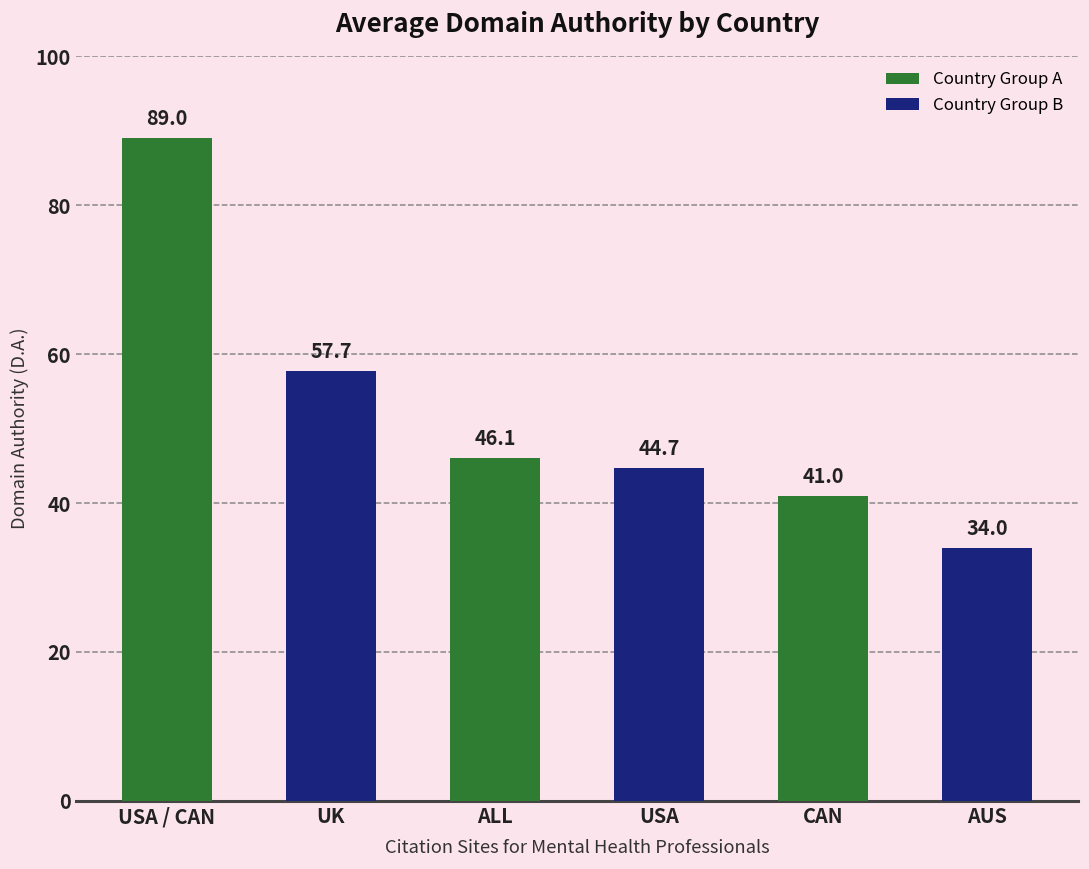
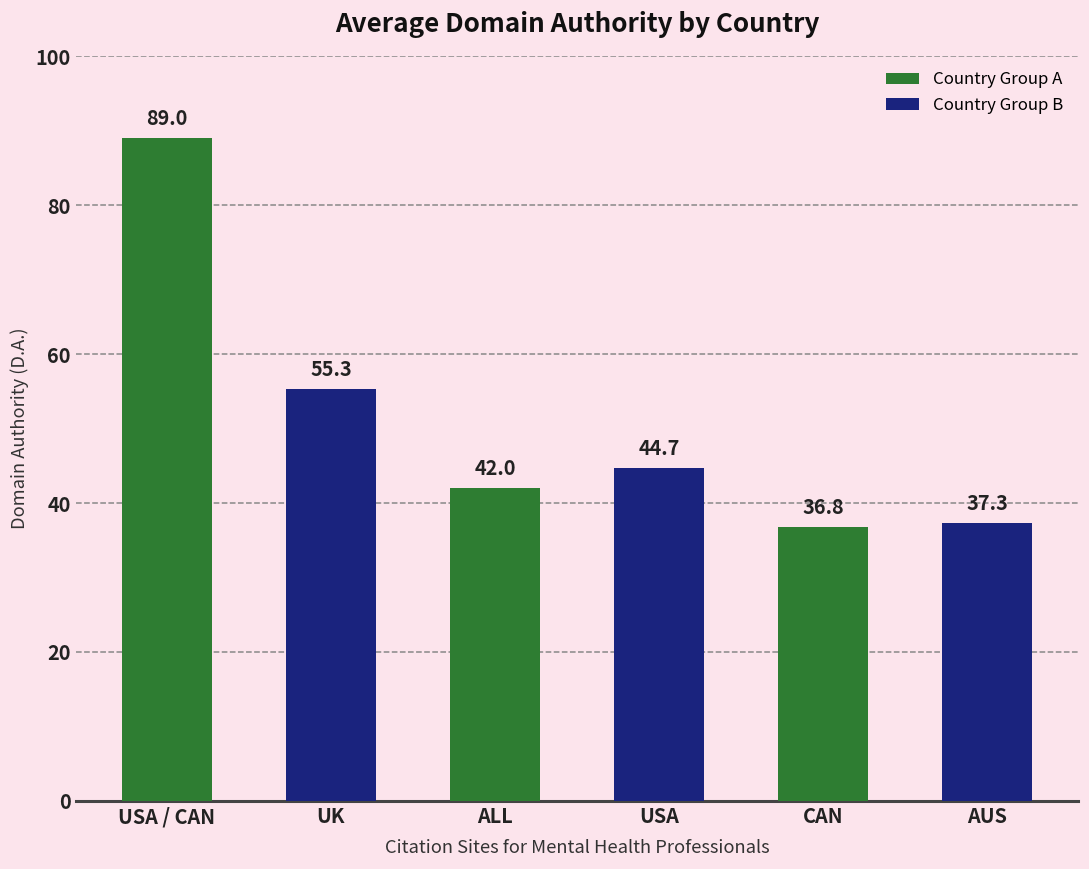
  {
    "USA / CAN": 89.0,
-   "UK": 57.7,
-   "ALL": 46.1,
+   "UK": 55.3,
+   "ALL": 42.0,
    "USA": 44.7,
-   "CAN": 41.0,
-   "AUS": 34.0
+   "CAN": 36.8,
+   "AUS": 37.3
  }
